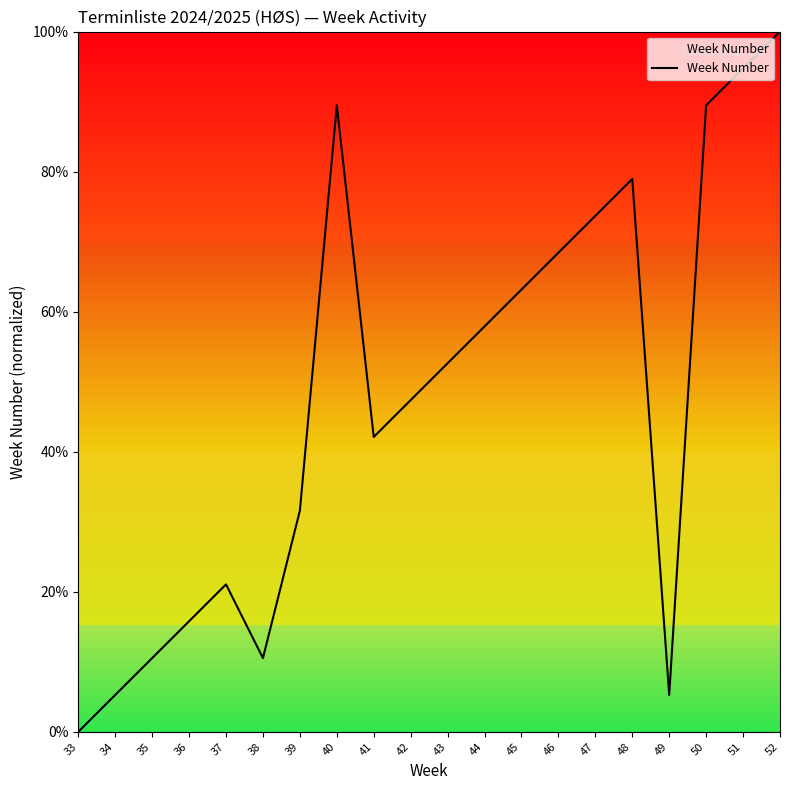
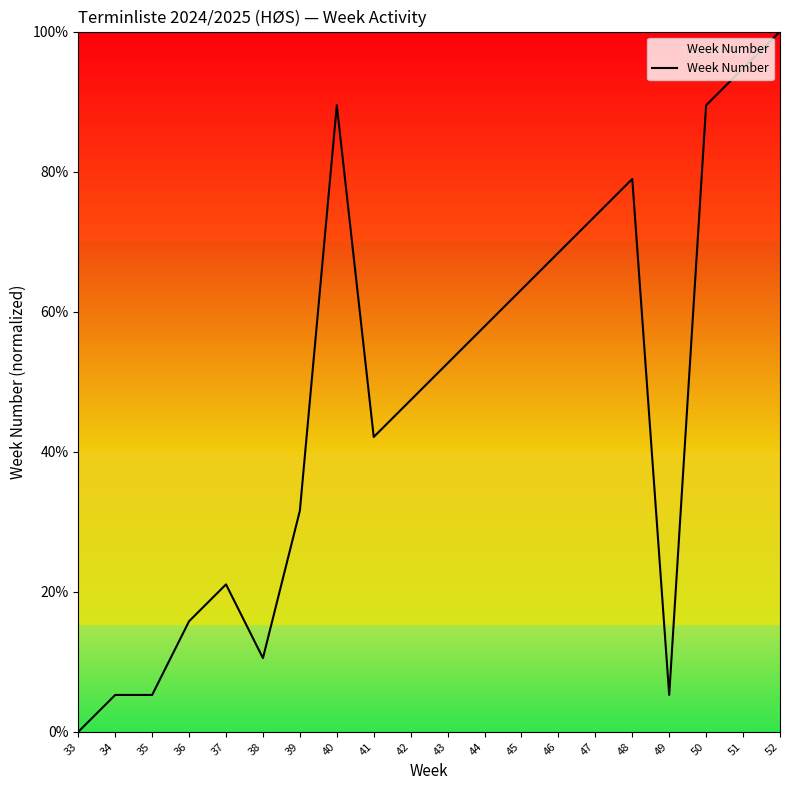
  {
    "33": "0%",
    "34": "5%",
-   "35": "11%",
+   "35": "5%",
    "36": "16%",
    "37": "21%",
    "38": "11%",
    "39": "32%",
    "40": "89%",
    "41": "42%",
    "42": "47%",
    "43": "53%",
    "44": "58%",
    "45": "63%",
    "46": "68%",
    "47": "74%",
    "48": "79%",
    "49": "5%",
    "50": "89%",
    "52": "100%"
  }
